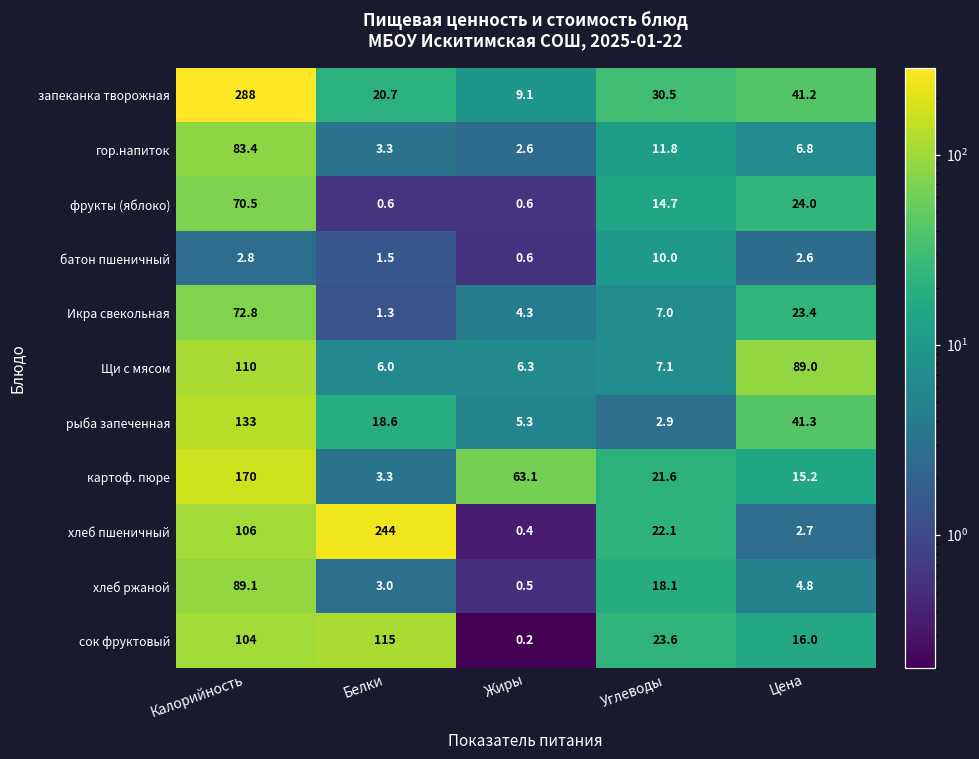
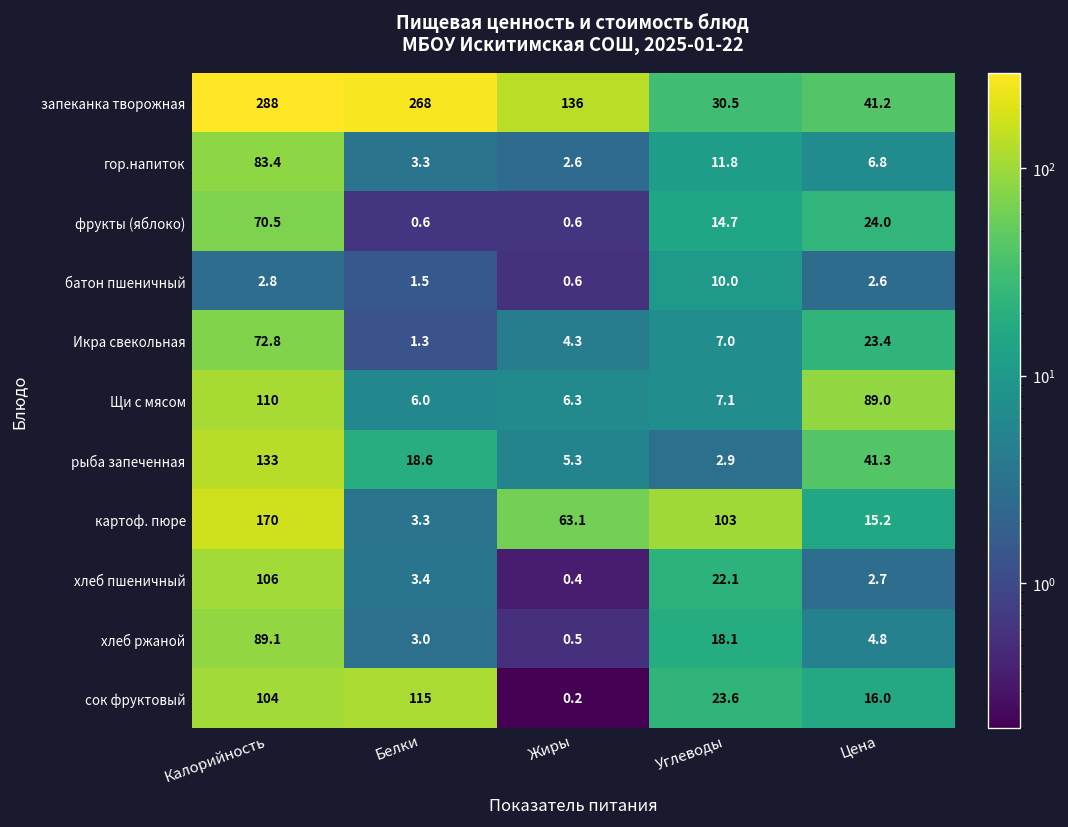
  {
    "запеканка творожная": {
      "Калорийность": 288,
-     "Белки": 20.7,
-     "Жиры": 9.1,
+     "Белки": 268,
+     "Жиры": 136,
      "Углеводы": 30.5,
      "Цена": 41.2
    },
    "гор.напиток": {
      "Калорийность": 83.4,
      "Белки": 3.3,
      "Жиры": 2.6,
      "Углеводы": 11.8,
      "Цена": 6.8
    },
    "фрукты (яблоко)": {
      "Калорийность": 70.5,
      "Белки": 0.6,
      "Жиры": 0.6,
      "Углеводы": 14.7,
      "Цена": 24.0
    },
    "батон пшеничный": {
      "Калорийность": 2.8,
      "Белки": 1.5,
      "Жиры": 0.6,
      "Углеводы": 10.0,
      "Цена": 2.6
    },
    "Икра свекольная": {
      "Калорийность": 72.8,
      "Белки": 1.3,
      "Жиры": 4.3,
      "Углеводы": 7.0,
      "Цена": 23.4
    },
    "Щи с мясом": {
      "Калорийность": 110,
      "Белки": 6.0,
      "Жиры": 6.3,
      "Углеводы": 7.1,
      "Цена": 89.0
    },
    "рыба запеченная": {
      "Калорийность": 133,
      "Белки": 18.6,
      "Жиры": 5.3,
      "Углеводы": 2.9,
      "Цена": 41.3
    },
    "картоф. пюре": {
      "Калорийность": 170,
      "Белки": 3.3,
      "Жиры": 63.1,
-     "Углеводы": 21.6,
+     "Углеводы": 103,
      "Цена": 15.2
    },
    "хлеб пшеничный": {
      "Калорийность": 106,
-     "Белки": 244,
+     "Белки": 3.4,
      "Жиры": 0.4,
      "Углеводы": 22.1,
      "Цена": 2.7
    },
    "хлеб ржаной": {
      "Калорийность": 89.1,
      "Белки": 3.0,
      "Жиры": 0.5,
      "Углеводы": 18.1,
      "Цена": 4.8
    },
    "сок фруктовый": {
      "Калорийность": 104,
      "Белки": 115,
      "Жиры": 0.2,
      "Углеводы": 23.6,
      "Цена": 16.0
    }
  }
